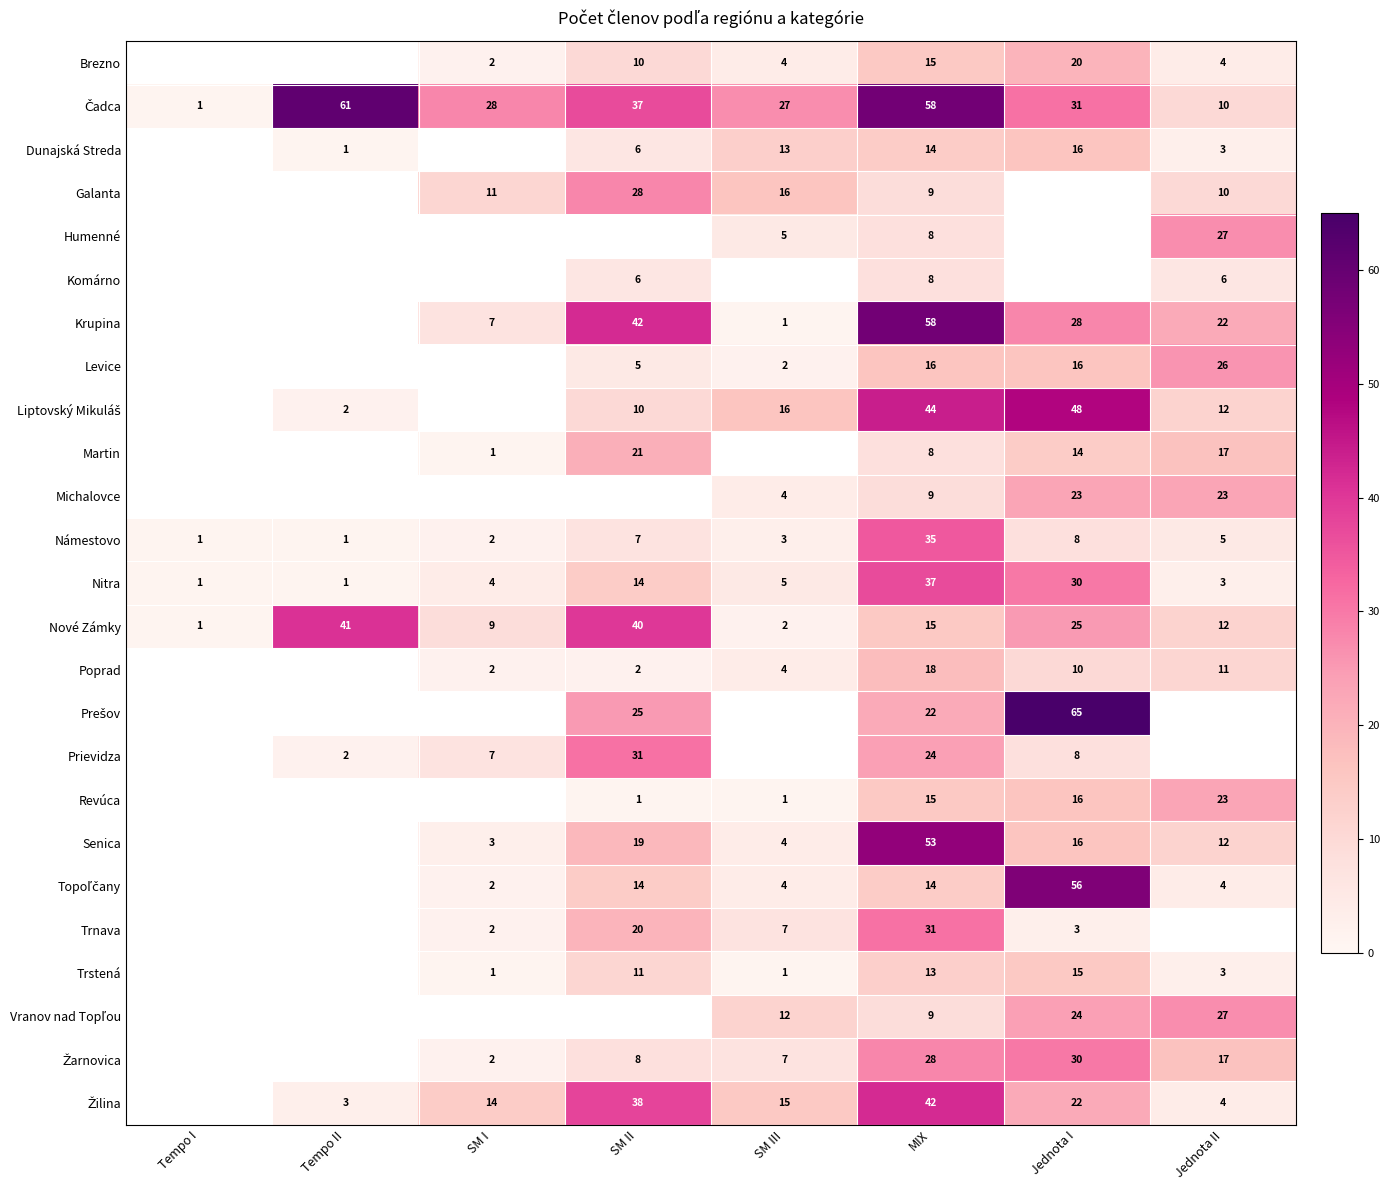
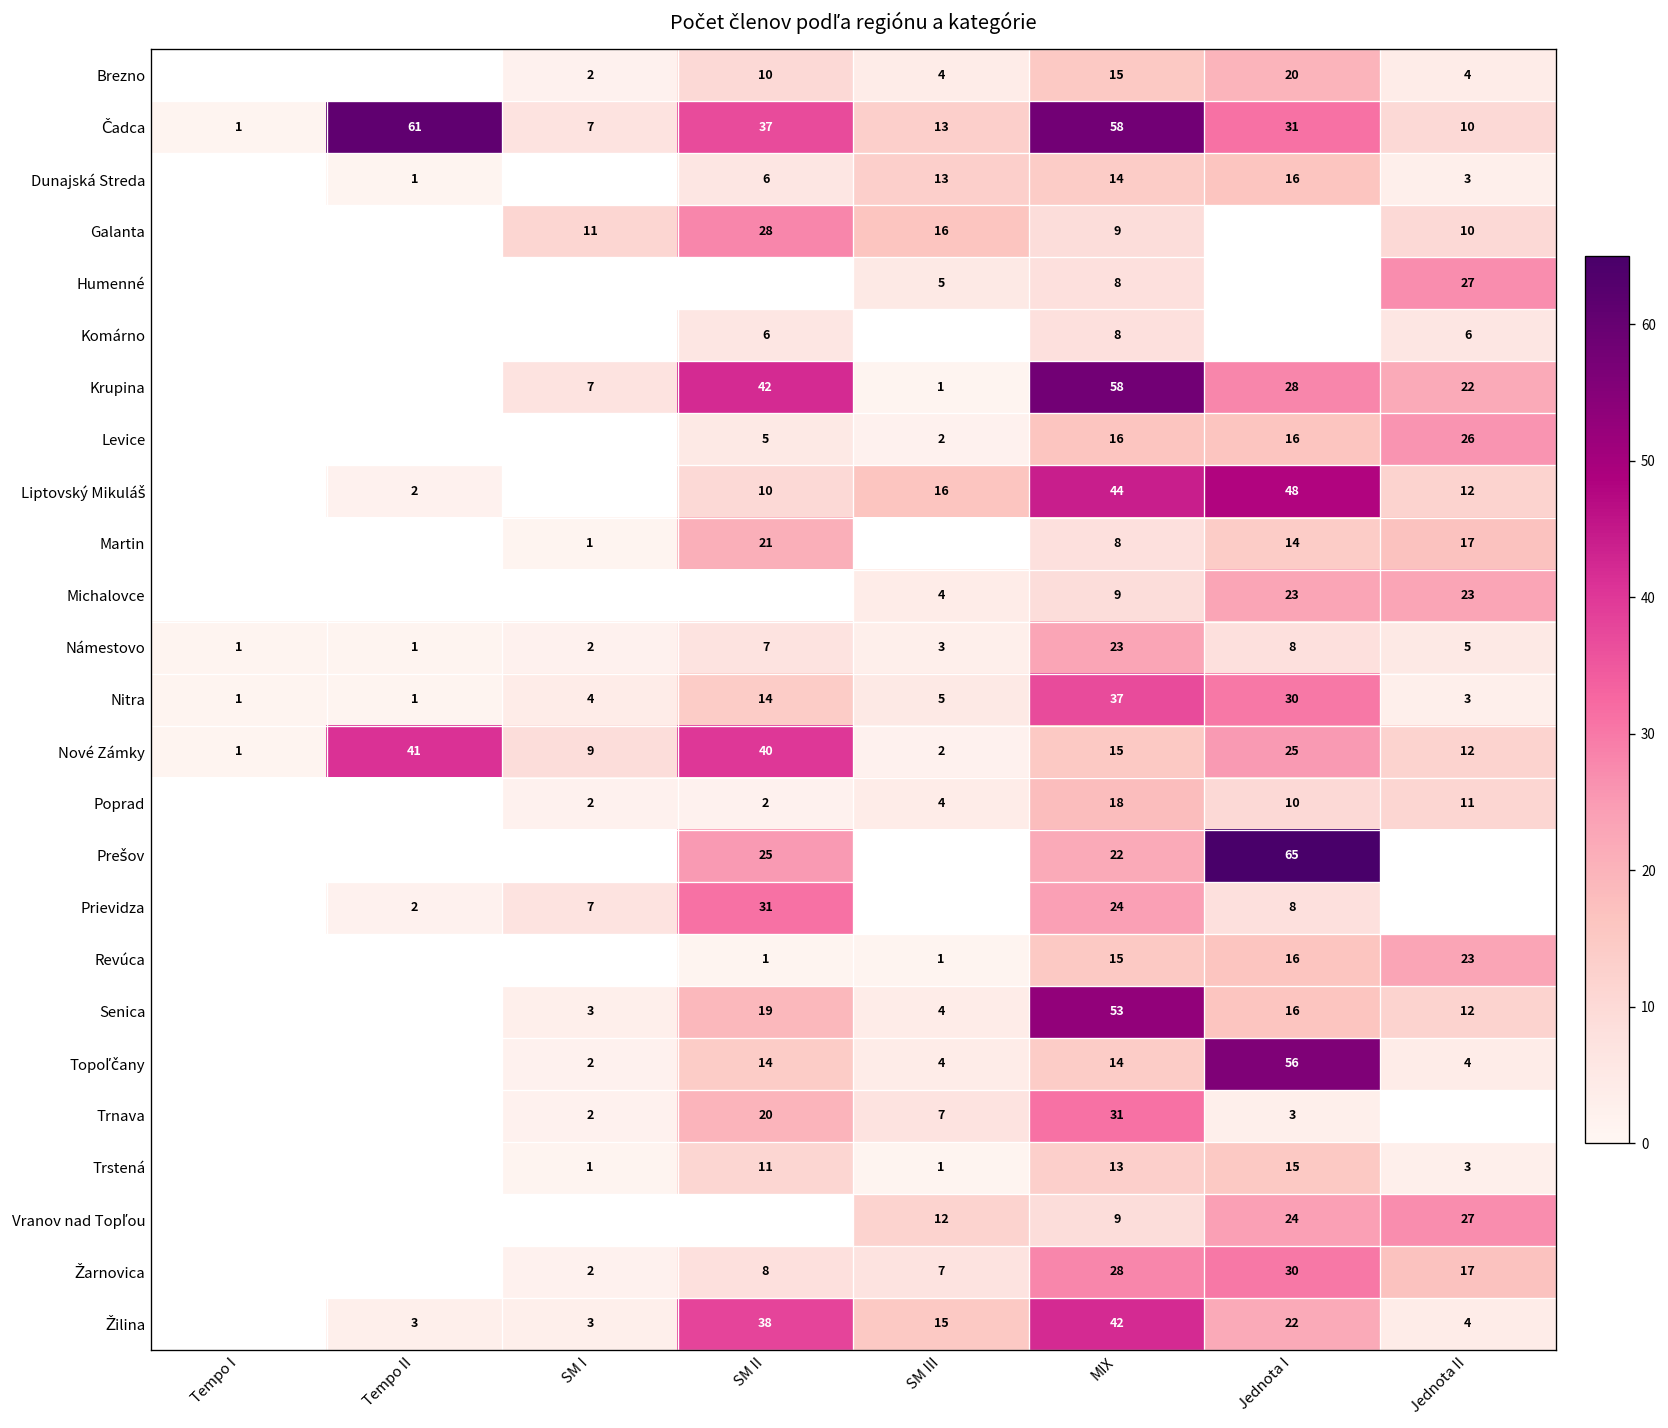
  {
    "Brezno": {
      "SM I": 2,
      "SM II": 10,
      "SM III": 4,
      "MIX": 15,
      "Jednota I": 20,
      "Jednota II": 4
    },
    "Čadca": {
      "Tempo I": 1,
      "Tempo II": 61,
-     "SM I": 28,
+     "SM I": 7,
      "SM II": 37,
-     "SM III": 27,
+     "SM III": 13,
      "MIX": 58,
      "Jednota I": 31,
      "Jednota II": 10
    },
    "Dunajská Streda": {
      "Tempo II": 1,
      "SM II": 6,
      "SM III": 13,
      "MIX": 14,
      "Jednota I": 16,
      "Jednota II": 3
    },
    "Galanta": {
      "SM I": 11,
      "SM II": 28,
      "SM III": 16,
      "MIX": 9,
      "Jednota II": 10
    },
    "Humenné": {
      "SM III": 5,
      "MIX": 8,
      "Jednota II": 27
    },
    "Komárno": {
      "SM II": 6,
      "MIX": 8,
      "Jednota II": 6
    },
    "Krupina": {
      "SM I": 7,
      "SM II": 42,
      "SM III": 1,
      "MIX": 58,
      "Jednota I": 28,
      "Jednota II": 22
    },
    "Levice": {
      "SM II": 5,
      "SM III": 2,
      "MIX": 16,
      "Jednota I": 16,
      "Jednota II": 26
    },
    "Liptovský Mikuláš": {
      "Tempo II": 2,
      "SM II": 10,
      "SM III": 16,
      "MIX": 44,
      "Jednota I": 48,
      "Jednota II": 12
    },
    "Martin": {
      "SM I": 1,
      "SM II": 21,
      "MIX": 8,
      "Jednota I": 14,
      "Jednota II": 17
    },
    "Michalovce": {
      "SM III": 4,
      "MIX": 9,
      "Jednota I": 23,
      "Jednota II": 23
    },
    "Námestovo": {
      "Tempo I": 1,
      "Tempo II": 1,
      "SM I": 2,
      "SM II": 7,
      "SM III": 3,
-     "MIX": 35,
+     "MIX": 23,
      "Jednota I": 8,
      "Jednota II": 5
    },
    "Nitra": {
      "Tempo I": 1,
      "Tempo II": 1,
      "SM I": 4,
      "SM II": 14,
      "SM III": 5,
      "MIX": 37,
      "Jednota I": 30,
      "Jednota II": 3
    },
    "Nové Zámky": {
      "Tempo I": 1,
      "Tempo II": 41,
      "SM I": 9,
      "SM II": 40,
      "SM III": 2,
      "MIX": 15,
      "Jednota I": 25,
      "Jednota II": 12
    },
    "Poprad": {
      "SM I": 2,
      "SM II": 2,
      "SM III": 4,
      "MIX": 18,
      "Jednota I": 10,
      "Jednota II": 11
    },
    "Prešov": {
      "SM II": 25,
      "MIX": 22,
      "Jednota I": 65
    },
    "Prievidza": {
      "Tempo II": 2,
      "SM I": 7,
      "SM II": 31,
      "MIX": 24,
      "Jednota I": 8
    },
    "Revúca": {
      "SM II": 1,
      "SM III": 1,
      "MIX": 15,
      "Jednota I": 16,
      "Jednota II": 23
    },
    "Senica": {
      "SM I": 3,
      "SM II": 19,
      "SM III": 4,
      "MIX": 53,
      "Jednota I": 16,
      "Jednota II": 12
    },
    "Topoľčany": {
      "SM I": 2,
      "SM II": 14,
      "SM III": 4,
      "MIX": 14,
      "Jednota I": 56,
      "Jednota II": 4
    },
    "Trnava": {
      "SM I": 2,
      "SM II": 20,
      "SM III": 7,
      "MIX": 31,
      "Jednota I": 3
    },
    "Trstená": {
      "SM I": 1,
      "SM II": 11,
      "SM III": 1,
      "MIX": 13,
      "Jednota I": 15,
      "Jednota II": 3
    },
    "Vranov nad Topľou": {
      "SM III": 12,
      "MIX": 9,
      "Jednota I": 24,
      "Jednota II": 27
    },
    "Žarnovica": {
      "SM I": 2,
      "SM II": 8,
      "SM III": 7,
      "MIX": 28,
      "Jednota I": 30,
      "Jednota II": 17
    },
    "Žilina": {
      "Tempo II": 3,
-     "SM I": 14,
+     "SM I": 3,
      "SM II": 38,
      "SM III": 15,
      "MIX": 42,
      "Jednota I": 22,
      "Jednota II": 4
    }
  }
